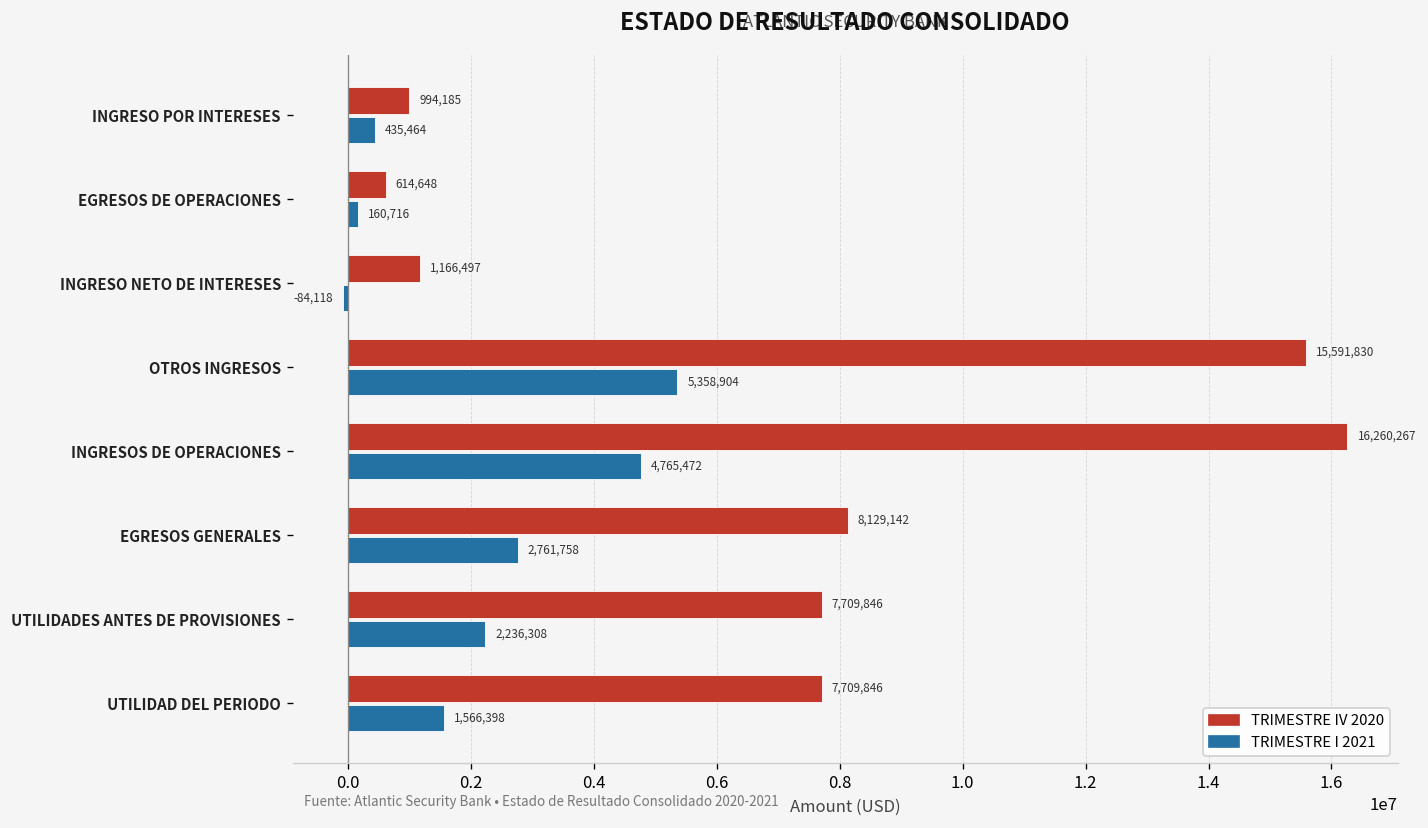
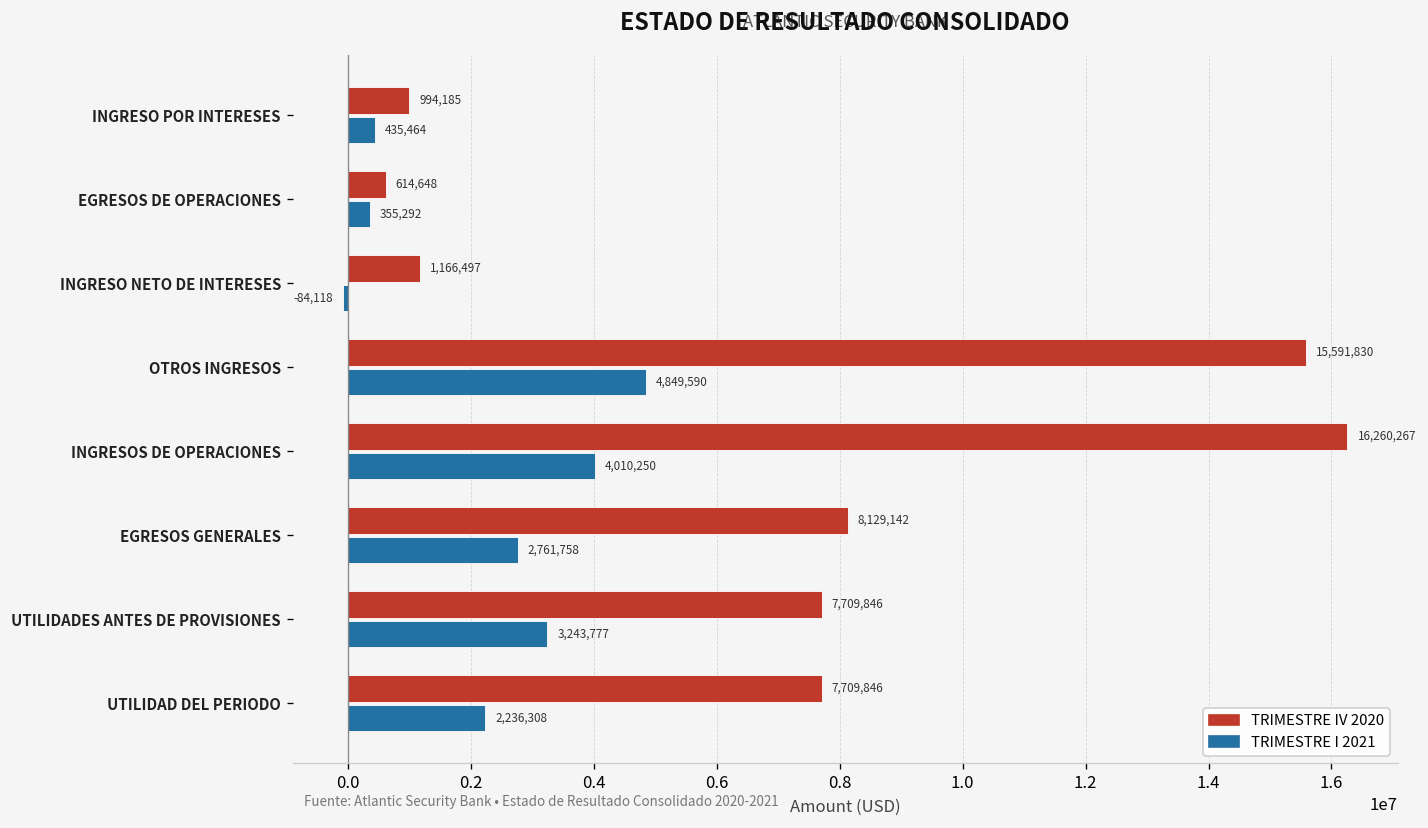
  {
    "TRIMESTRE IV 2020": {
      "INGRESO POR INTERESES": "994,185",
      "EGRESOS DE OPERACIONES": "614,648",
      "INGRESO NETO DE INTERESES": "1,166,497",
      "OTROS INGRESOS": "15,591,830",
      "INGRESOS DE OPERACIONES": "16,260,267",
      "EGRESOS GENERALES": "8,129,142",
      "UTILIDADES ANTES DE PROVISIONES": "7,709,846",
      "UTILIDAD DEL PERIODO": "7,709,846"
    },
    "TRIMESTRE I 2021": {
      "INGRESO POR INTERESES": "435,464",
-     "EGRESOS DE OPERACIONES": "160,716",
+     "EGRESOS DE OPERACIONES": "355,292",
      "INGRESO NETO DE INTERESES": "-84,118",
-     "OTROS INGRESOS": "5,358,904",
-     "INGRESOS DE OPERACIONES": "4,765,472",
+     "OTROS INGRESOS": "4,849,590",
+     "INGRESOS DE OPERACIONES": "4,010,250",
      "EGRESOS GENERALES": "2,761,758",
-     "UTILIDADES ANTES DE PROVISIONES": "2,236,308",
-     "UTILIDAD DEL PERIODO": "1,566,398"
+     "UTILIDADES ANTES DE PROVISIONES": "3,243,777",
+     "UTILIDAD DEL PERIODO": "2,236,308"
    }
  }
